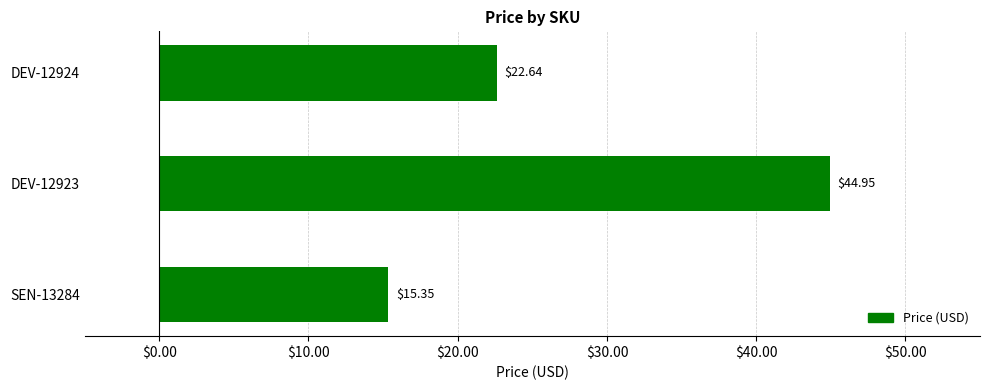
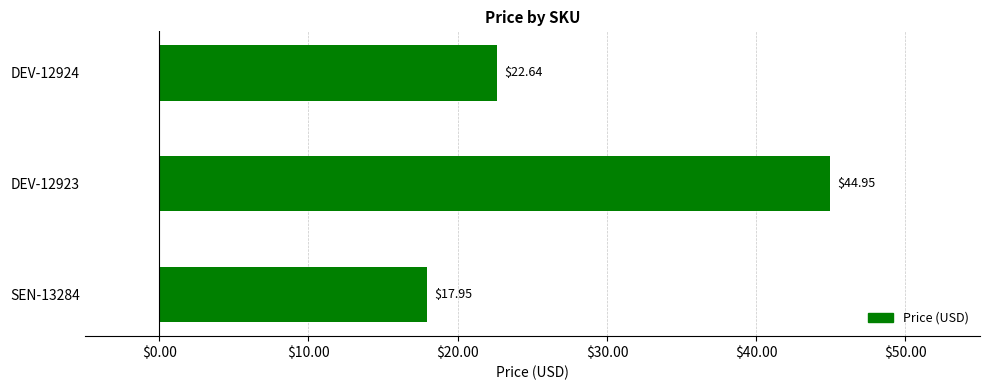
  {
    "DEV-12924": "$22.64",
    "DEV-12923": "$44.95",
-   "SEN-13284": "$15.35"
+   "SEN-13284": "$17.95"
  }
